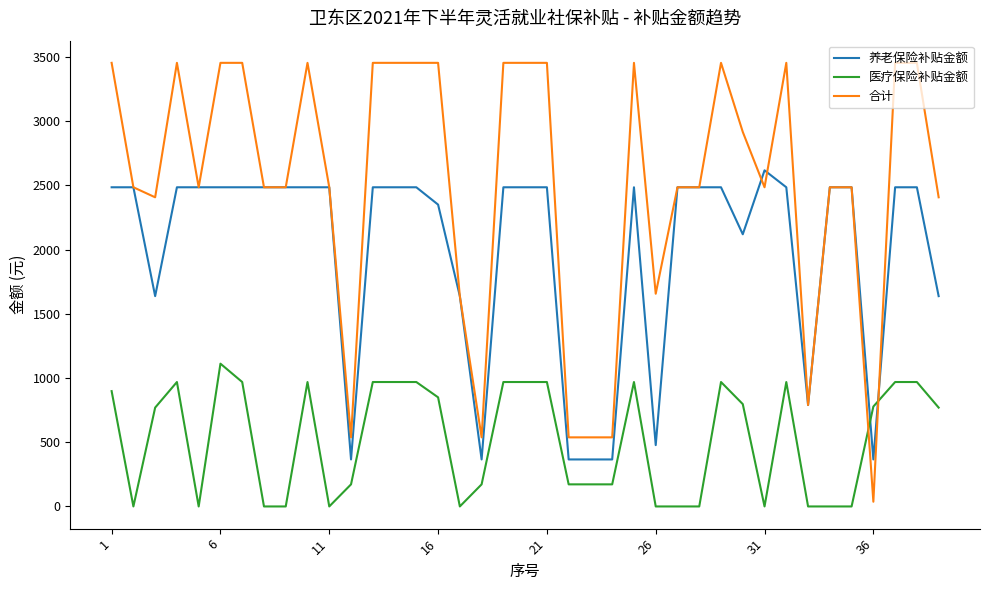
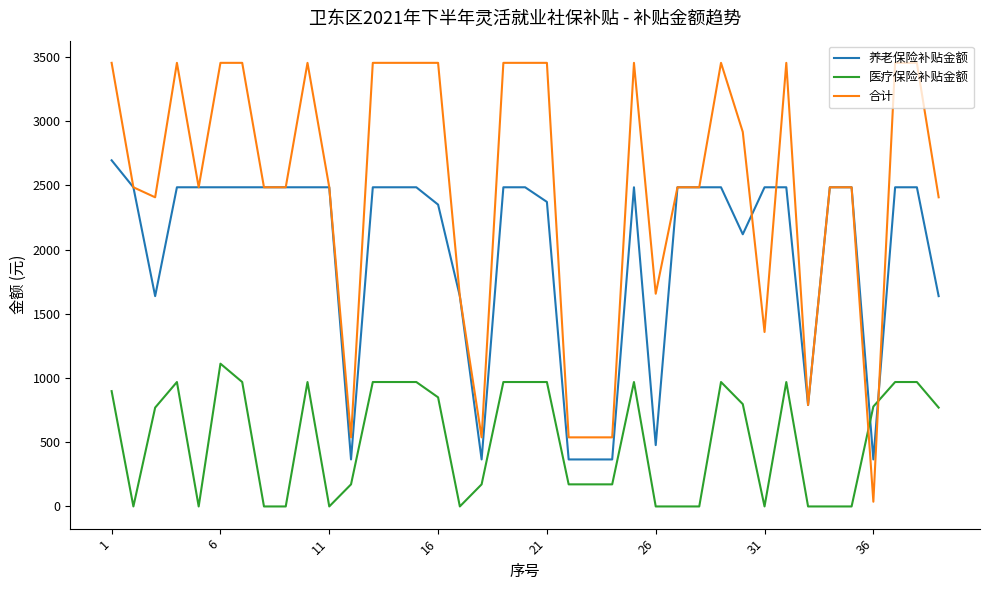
  {
    "养老保险补贴金额": {
-     "1": 2490,
+     "1": 2700,
      "6": 2490,
      "16": 2350,
-     "21": 2490,
+     "21": 2370,
      "26": 480,
-     "31": 2620,
+     "31": 2490,
      "36": 370
    },
    "医疗保险补贴金额": {
      "1": 900,
      "6": 1110,
      "11": 0,
      "16": 850,
      "21": 970,
      "26": 0,
      "31": 0,
      "36": 780
    },
    "合计": {
      "1": 3450,
      "6": 3450,
      "16": 3450,
      "21": 3450,
      "26": 1660,
-     "31": 2490,
+     "31": 1360,
      "36": 40
    }
  }
